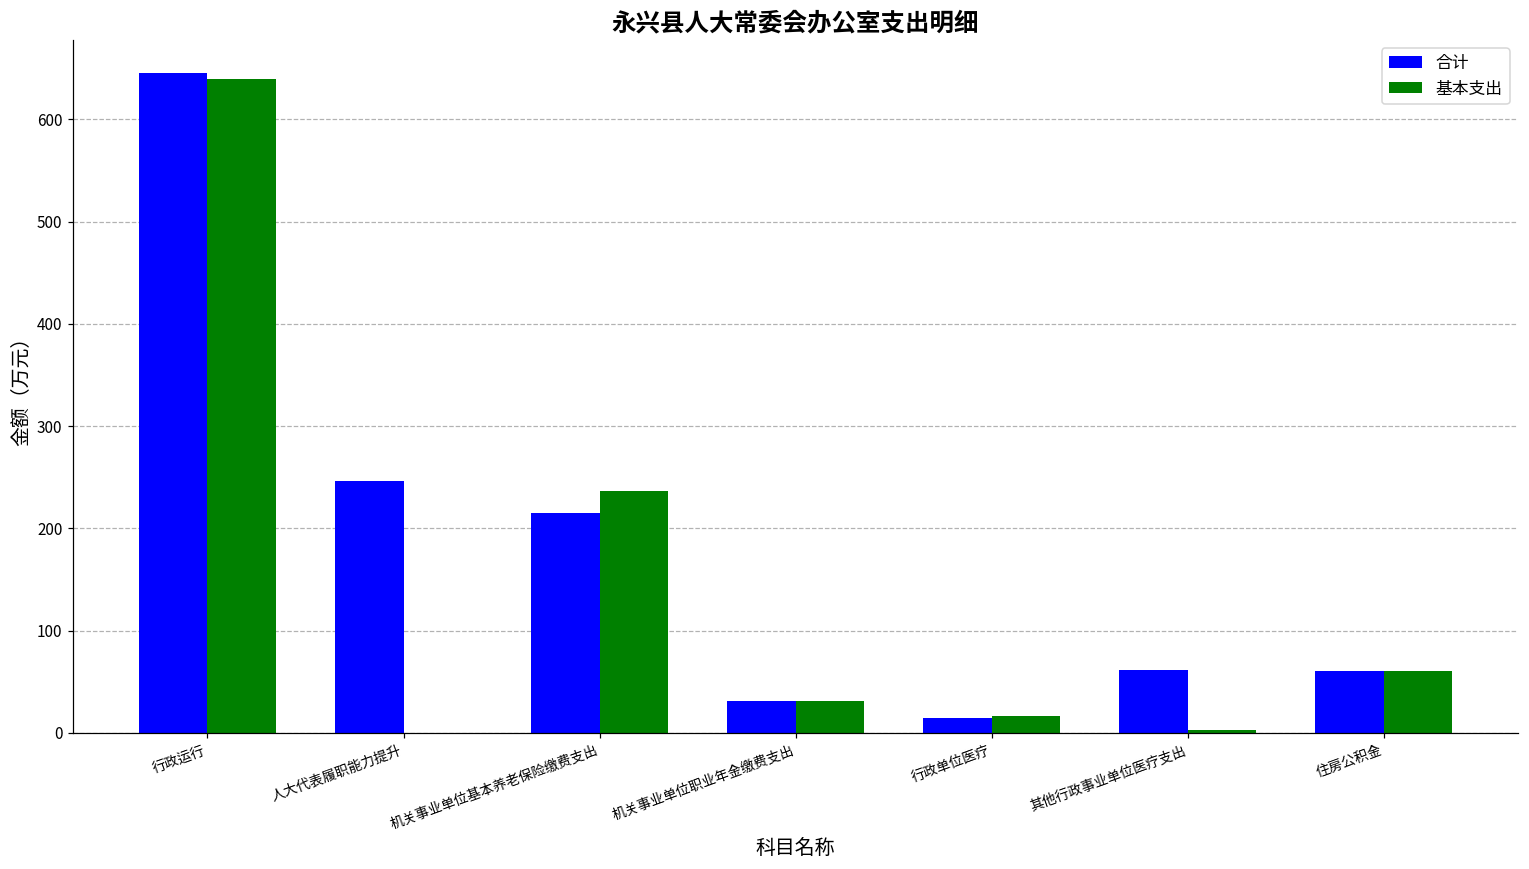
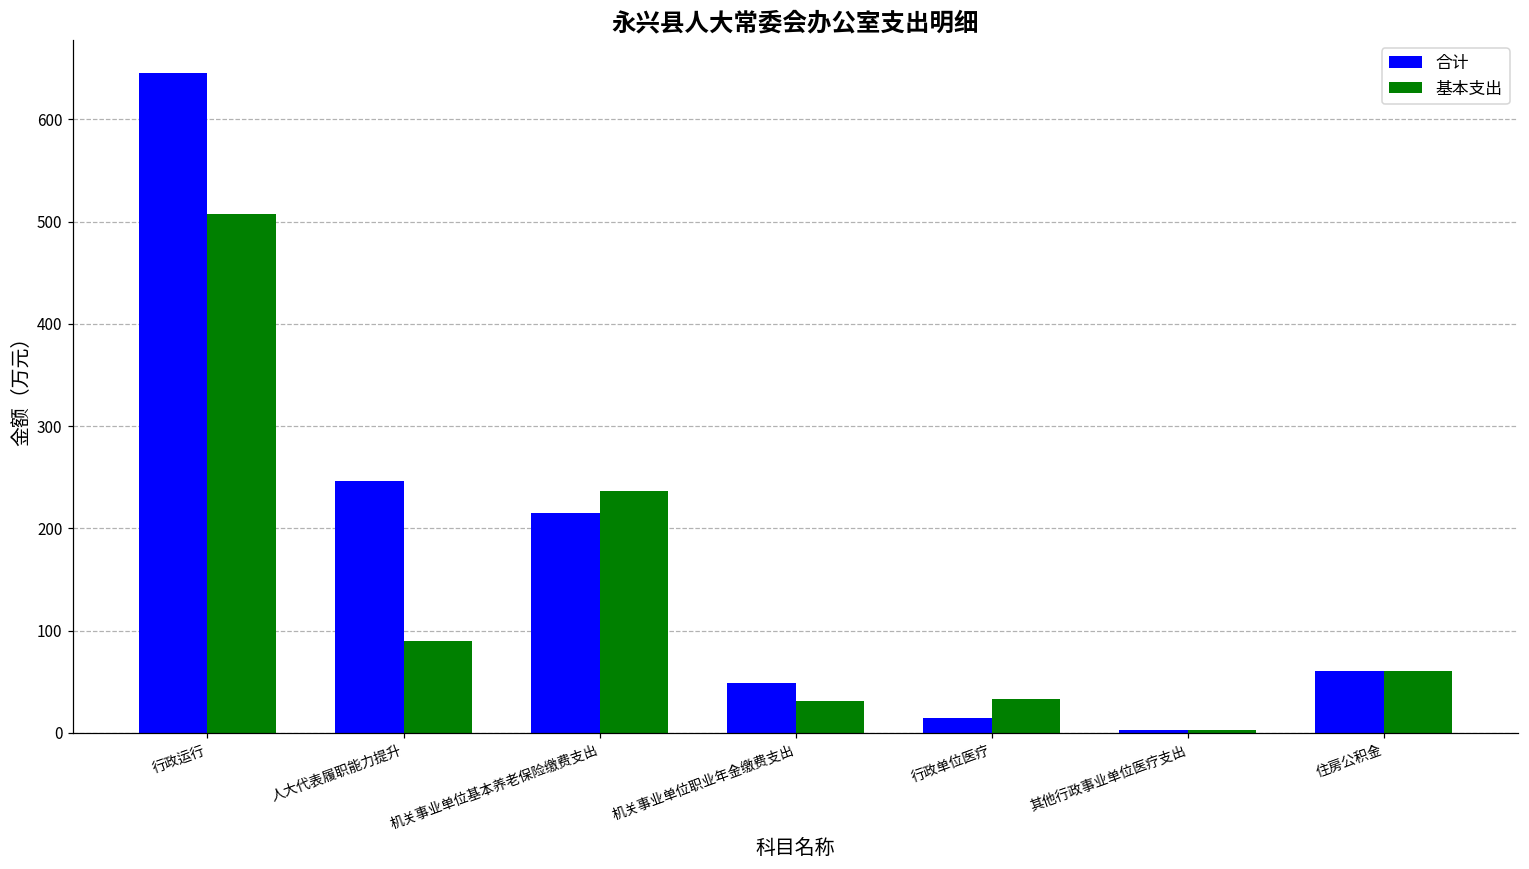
  {
    "合计": {
      "行政运行": 650,
      "人大代表履职能力提升": 250,
      "机关事业单位基本养老保险缴费支出": 220,
-     "机关事业单位职业年金缴费支出": 30,
+     "机关事业单位职业年金缴费支出": 50,
      "行政单位医疗": 10,
-     "其他行政事业单位医疗支出": 60,
+     "其他行政事业单位医疗支出": 0,
      "住房公积金": 60
    },
    "基本支出": {
-     "行政运行": 640,
-     "人大代表履职能力提升": 0,
+     "行政运行": 510,
+     "人大代表履职能力提升": 90,
      "机关事业单位基本养老保险缴费支出": 240,
      "机关事业单位职业年金缴费支出": 30,
-     "行政单位医疗": 20,
+     "行政单位医疗": 30,
      "住房公积金": 60
    }
  }
